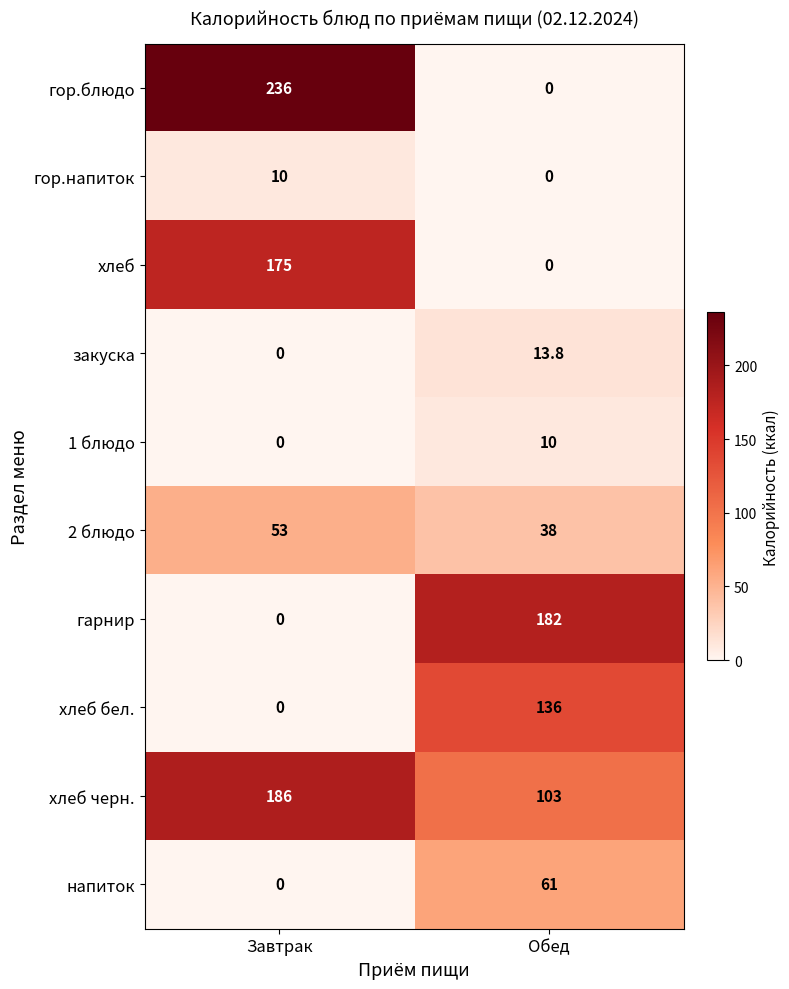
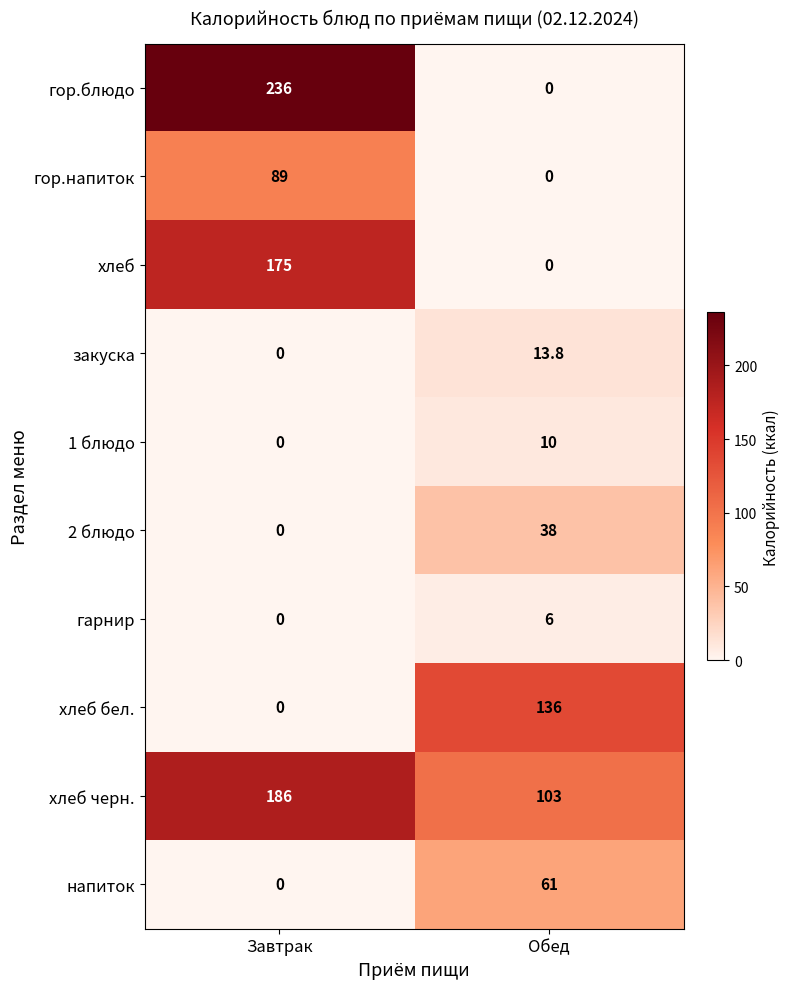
  {
    "гор.блюдо": {
      "Завтрак": 236,
      "Обед": 0
    },
    "гор.напиток": {
-     "Завтрак": 10,
+     "Завтрак": 89,
      "Обед": 0
    },
    "хлеб": {
      "Завтрак": 175,
      "Обед": 0
    },
    "закуска": {
      "Завтрак": 0,
      "Обед": 13.8
    },
    "1 блюдо": {
      "Завтрак": 0,
      "Обед": 10
    },
    "2 блюдо": {
-     "Завтрак": 53,
+     "Завтрак": 0,
      "Обед": 38
    },
    "гарнир": {
      "Завтрак": 0,
-     "Обед": 182
+     "Обед": 6
    },
    "хлеб бел.": {
      "Завтрак": 0,
      "Обед": 136
    },
    "хлеб черн.": {
      "Завтрак": 186,
      "Обед": 103
    },
    "напиток": {
      "Завтрак": 0,
      "Обед": 61
    }
  }
